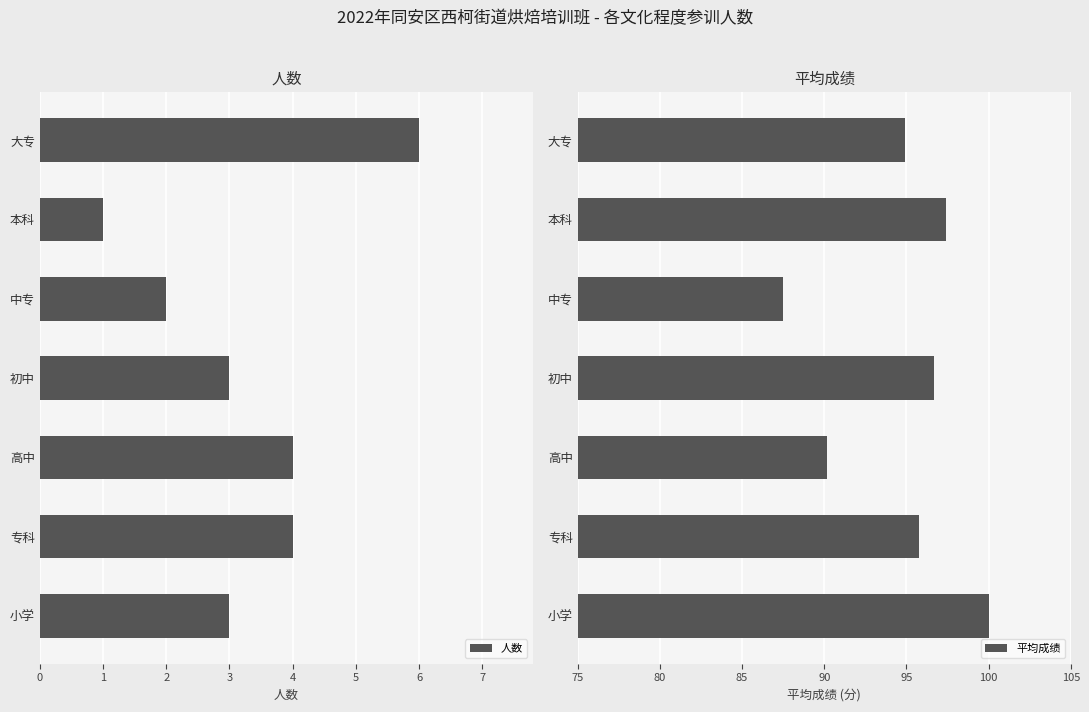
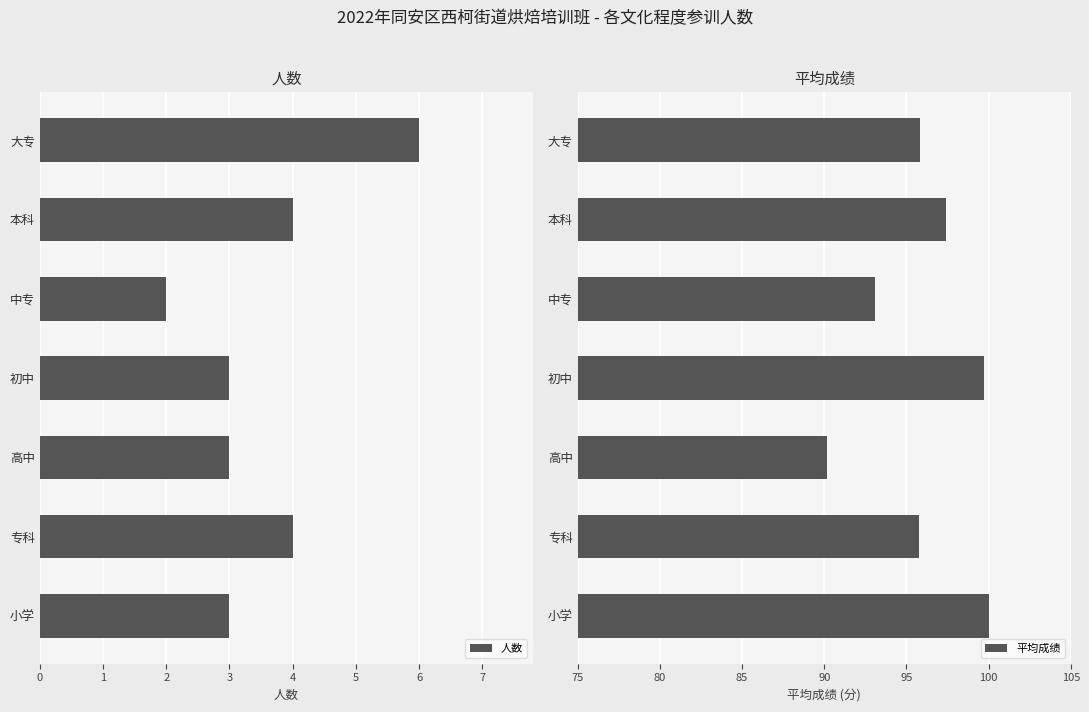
  {
    "人数": {
      "大专": 6,
-     "本科": 1,
+     "本科": 4,
      "中专": 2,
      "初中": 3,
-     "高中": 4,
+     "高中": 3,
      "专科": 4,
      "小学": 3
    },
    "平均成绩": {
-     "大专": 94.9,
+     "大专": 95.8,
      "本科": 97.4,
-     "中专": 87.5,
-     "初中": 96.7,
+     "中专": 93.1,
+     "初中": 99.7,
      "高中": 90.2,
      "专科": 95.8,
      "小学": 100.0
    }
  }
